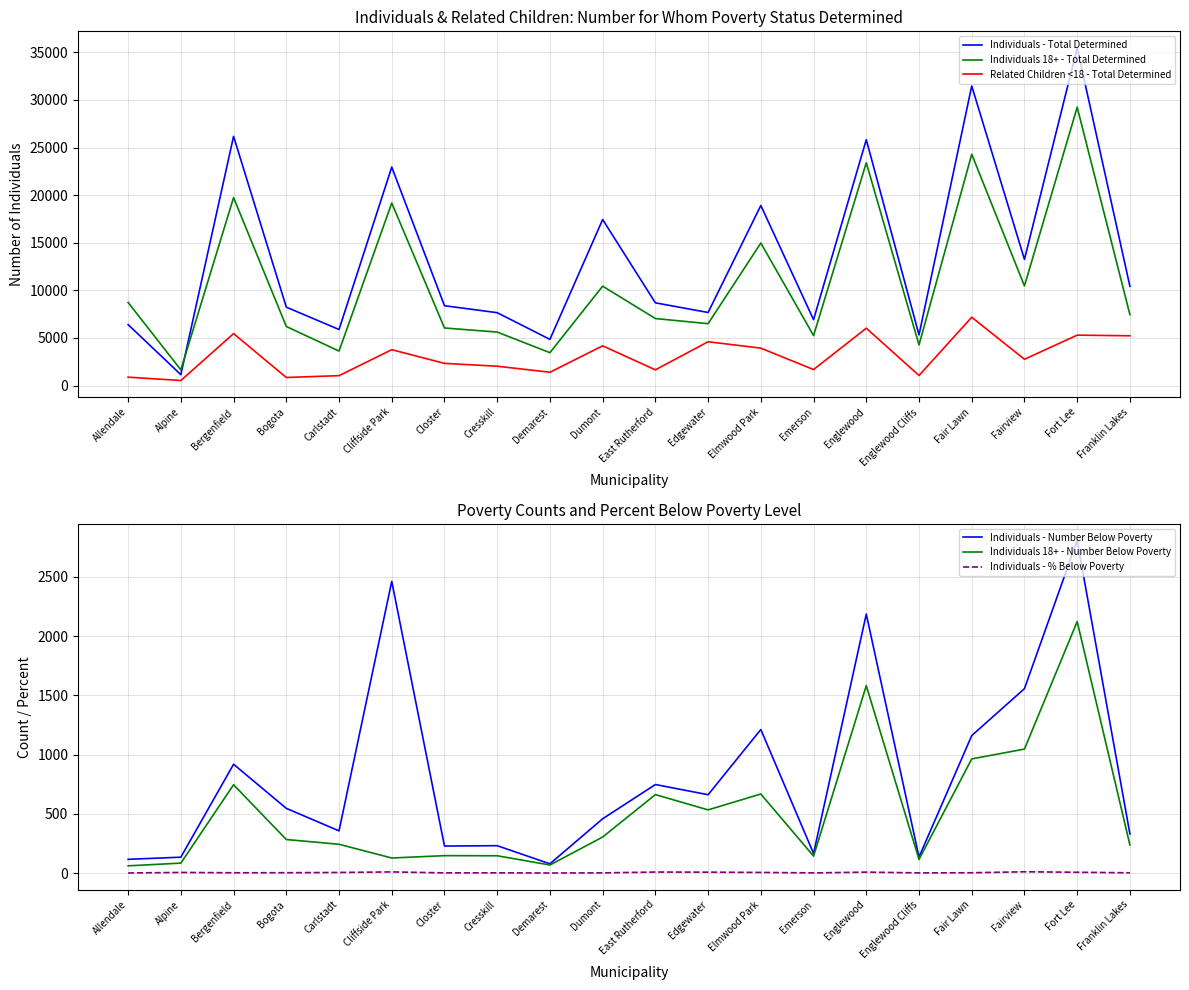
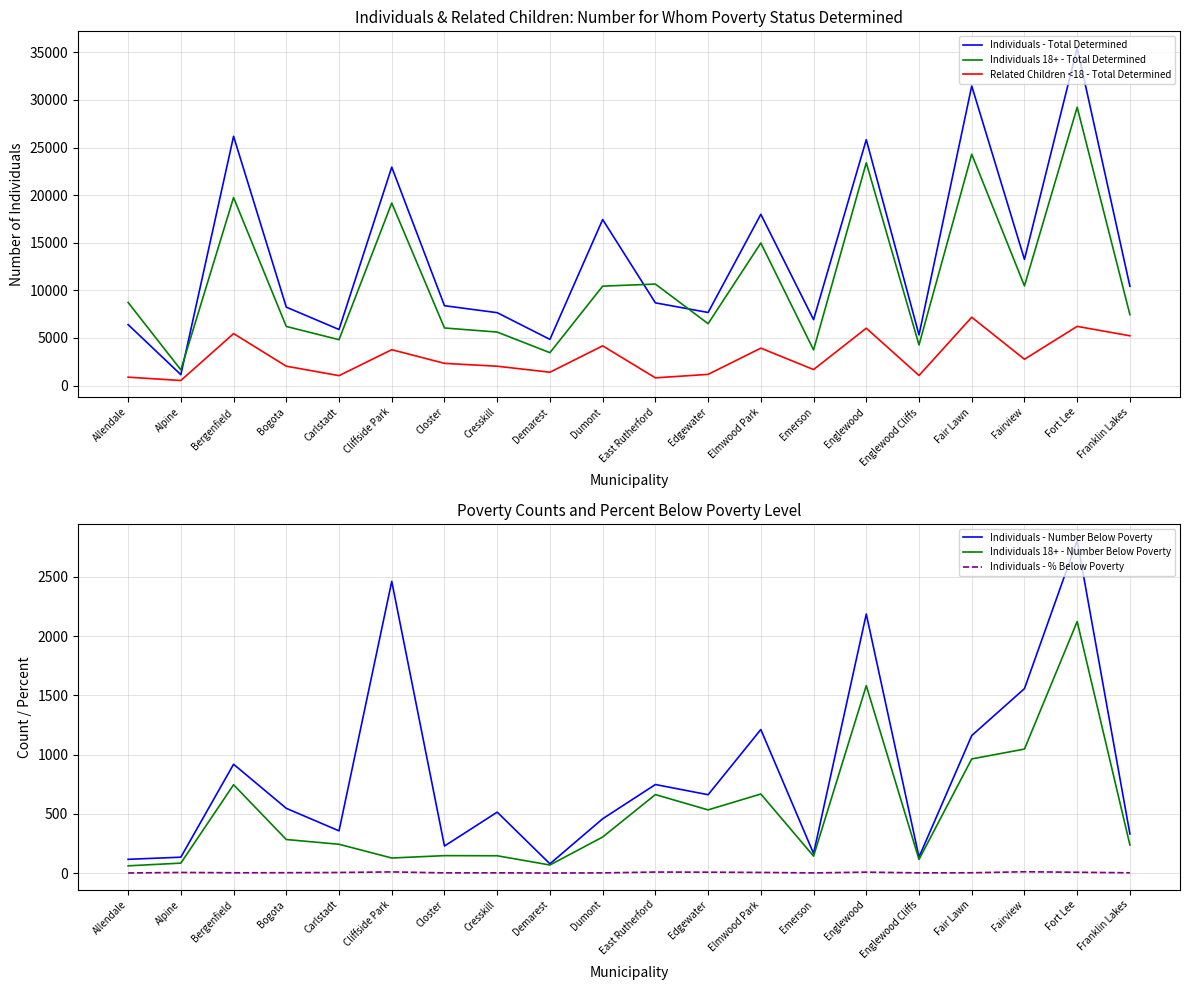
  {
    "Individuals & Related Children: Number for Whom Poverty Status Determined": {
      "Individuals - Total Determined": {
        "Allendale": 6000,
        "Alpine": 1000,
        "Bergenfield": 26000,
        "Bogota": 8000,
        "Carlstadt": 6000,
        "Cliffside Park": 23000,
        "Closter": 8000,
        "Cresskill": 8000,
        "Demarest": 5000,
        "Dumont": 17000,
        "East Rutherford": 9000,
        "Edgewater": 8000,
-       "Elmwood Park": 19000,
+       "Elmwood Park": 18000,
        "Emerson": 7000,
        "Englewood": 26000,
        "Englewood Cliffs": 5000,
        "Fair Lawn": 31000,
        "Fairview": 13000,
        "Franklin Lakes": 10000
      },
      "Individuals 18+ - Total Determined": {
        "Allendale": 9000,
        "Alpine": 2000,
        "Bergenfield": 20000,
        "Bogota": 6000,
-       "Carlstadt": 4000,
+       "Carlstadt": 5000,
        "Cliffside Park": 19000,
        "Closter": 6000,
        "Cresskill": 6000,
        "Demarest": 3000,
        "Dumont": 10000,
-       "East Rutherford": 7000,
+       "East Rutherford": 11000,
        "Edgewater": 6000,
        "Elmwood Park": 15000,
-       "Emerson": 5000,
+       "Emerson": 4000,
        "Englewood": 23000,
        "Englewood Cliffs": 4000,
        "Fair Lawn": 24000,
        "Fairview": 10000,
        "Fort Lee": 29000,
        "Franklin Lakes": 7000
      },
      "Related Children <18 - Total Determined": {
        "Allendale": 1000,
        "Alpine": 1000,
        "Bergenfield": 5000,
-       "Bogota": 1000,
+       "Bogota": 2000,
        "Carlstadt": 1000,
        "Cliffside Park": 4000,
        "Closter": 2000,
        "Cresskill": 2000,
        "Demarest": 1000,
        "Dumont": 4000,
-       "East Rutherford": 2000,
-       "Edgewater": 5000,
+       "East Rutherford": 1000,
+       "Edgewater": 1000,
        "Elmwood Park": 4000,
        "Emerson": 2000,
        "Englewood": 6000,
        "Englewood Cliffs": 1000,
        "Fair Lawn": 7000,
        "Fairview": 3000,
-       "Fort Lee": 5000,
+       "Fort Lee": 6000,
        "Franklin Lakes": 5000
      }
    },
    "Poverty Counts and Percent Below Poverty Level": {
      "Individuals - Number Below Poverty": {
        "Allendale": 120,
        "Alpine": 140,
        "Bergenfield": 920,
        "Bogota": 550,
        "Carlstadt": 360,
        "Cliffside Park": 2460,
        "Closter": 230,
-       "Cresskill": 230,
+       "Cresskill": 520,
        "Dumont": 460,
        "East Rutherford": 750,
        "Edgewater": 660,
        "Elmwood Park": 1210,
        "Emerson": 170,
        "Englewood": 2190,
        "Fair Lawn": 1160,
        "Fairview": 1560,
        "Franklin Lakes": 330
      },
      "Individuals 18+ - Number Below Poverty": {
        "Allendale": 60,
        "Alpine": 90,
        "Bergenfield": 750,
        "Bogota": 280,
        "Carlstadt": 240,
        "Cliffside Park": 130,
        "Closter": 150,
        "Cresskill": 150,
        "Dumont": 310,
        "East Rutherford": 660,
        "Edgewater": 530,
        "Elmwood Park": 670,
        "Emerson": 140,
        "Englewood": 1580,
        "Fair Lawn": 960,
        "Fairview": 1050,
        "Fort Lee": 2120,
        "Franklin Lakes": 240
      },
      "Individuals - % Below Poverty": {
        "Allendale": 0,
        "Alpine": 10,
        "Bergenfield": 0,
        "Bogota": 0,
        "Carlstadt": 10,
        "Cliffside Park": 10,
        "Closter": 0,
        "Cresskill": 0,
        "Demarest": 0,
        "Dumont": 0,
        "East Rutherford": 10,
        "Edgewater": 10,
        "Elmwood Park": 10,
        "Emerson": 0,
        "Englewood": 10,
        "Englewood Cliffs": 0,
        "Fair Lawn": 0,
        "Fairview": 10,
        "Fort Lee": 10,
        "Franklin Lakes": 0
      }
    }
  }
